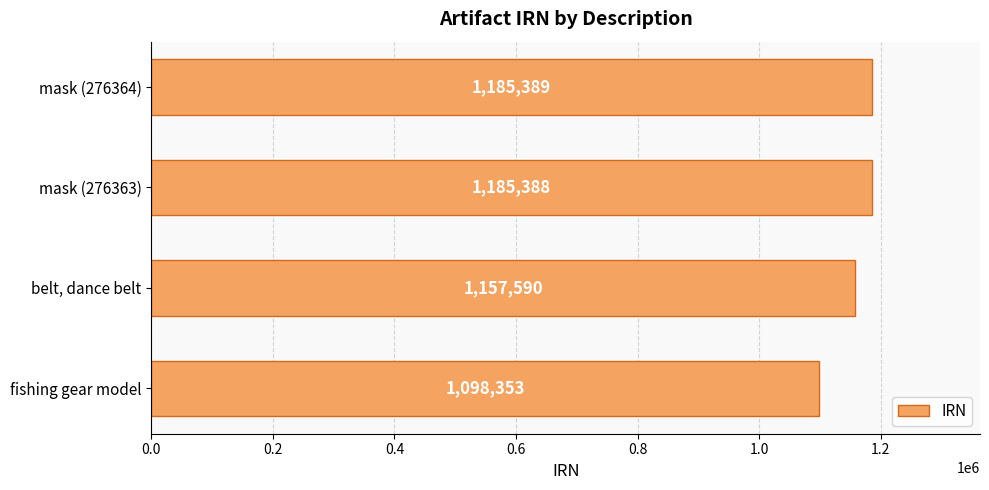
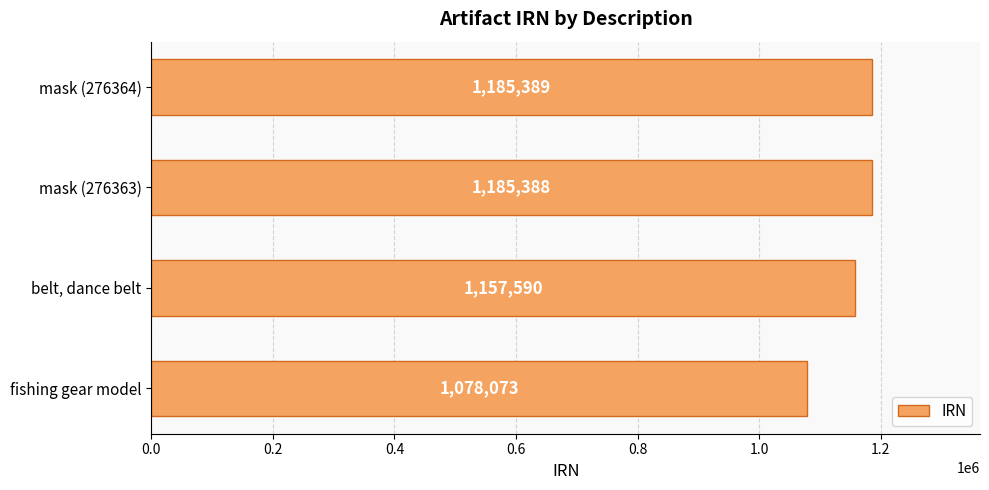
  {
    "mask (276364)": "1,185,389",
    "mask (276363)": "1,185,388",
    "belt, dance belt": "1,157,590",
-   "fishing gear model": "1,098,353"
+   "fishing gear model": "1,078,073"
  }
